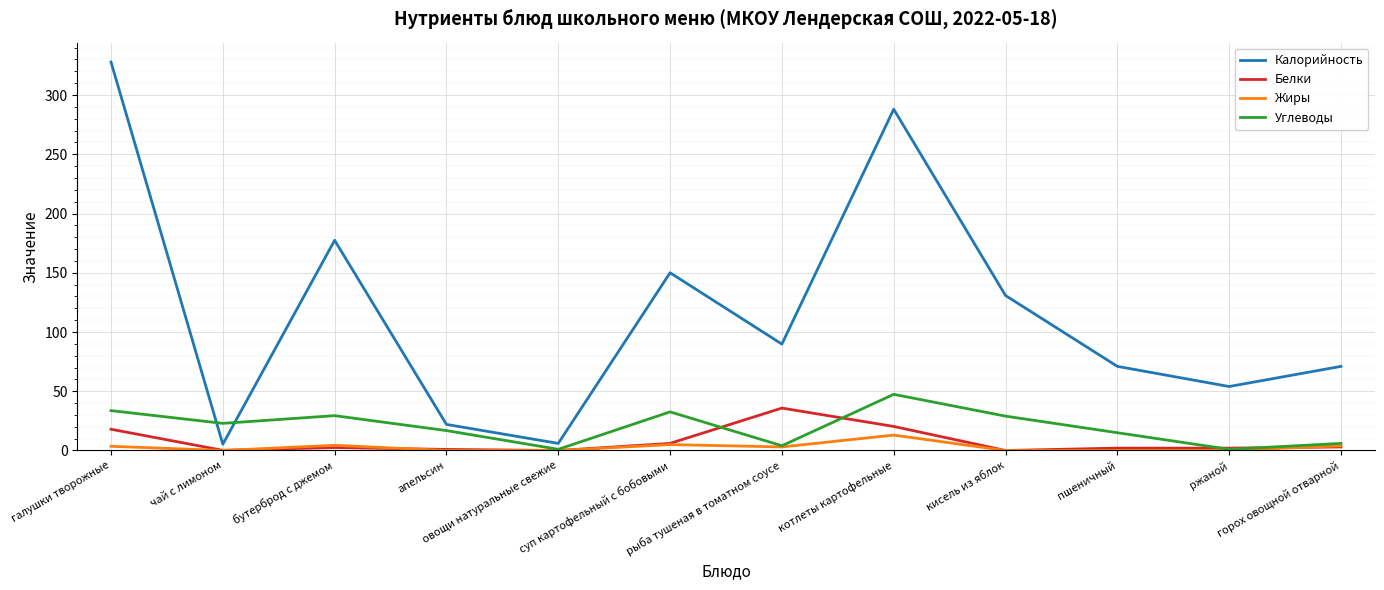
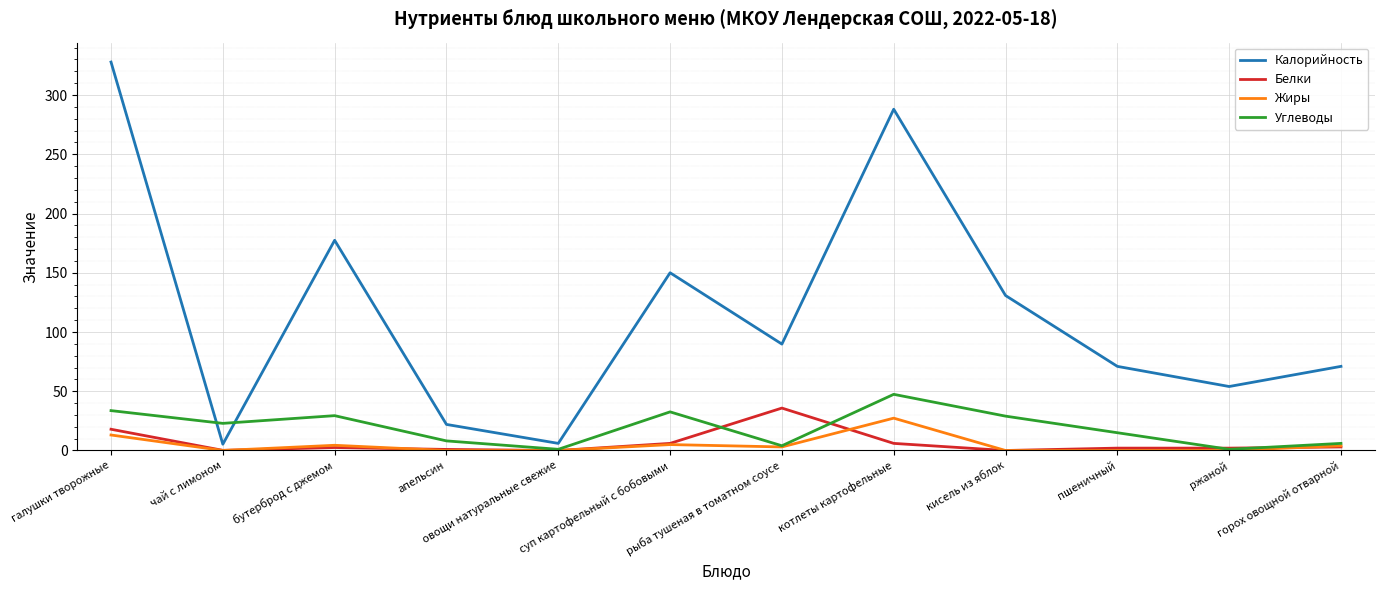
  {
    "Калорийность": {
      "галушки творожные": 328,
      "чай с лимоном": 5,
      "бутерброд с джемом": 177,
      "апельсин": 22,
      "овощи натуральные свежие": 6,
      "суп картофельный с бобовыми": 150,
      "рыба тушеная в томатном соусе": 90,
      "котлеты картофельные": 288,
      "кисель из яблок": 131,
      "пшеничный": 71,
      "ржаной": 54,
      "горох овощной отварной": 71
    },
    "Белки": {
      "галушки творожные": 18,
      "рыба тушеная в томатном соусе": 36,
-     "котлеты картофельные": 20
+     "котлеты картофельные": 6
    },
    "Жиры": {
-     "галушки творожные": 4,
-     "котлеты картофельные": 13
+     "галушки творожные": 13,
+     "котлеты картофельные": 27
    },
    "Углеводы": {
      "галушки творожные": 34,
      "чай с лимоном": 23,
      "бутерброд с джемом": 29,
-     "апельсин": 17,
+     "апельсин": 8,
      "суп картофельный с бобовыми": 33,
      "котлеты картофельные": 47,
      "кисель из яблок": 29,
      "пшеничный": 15
    }
  }
